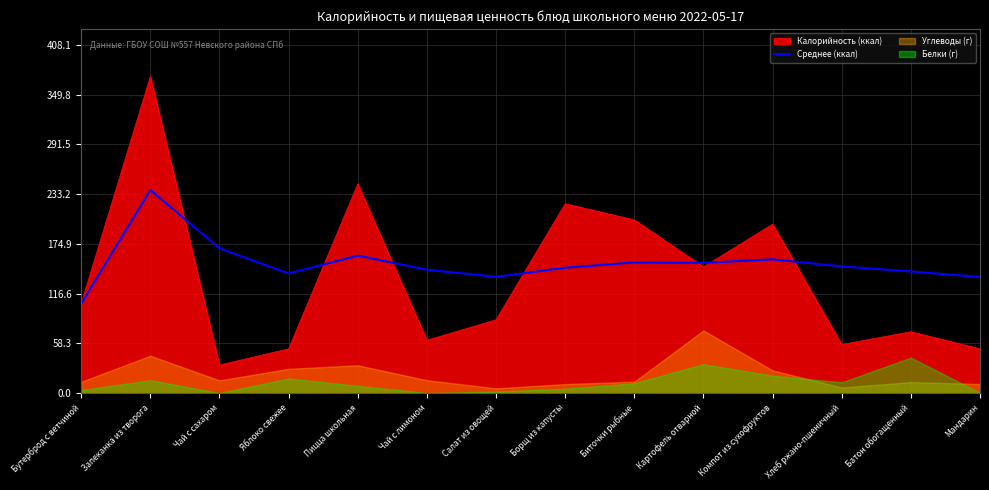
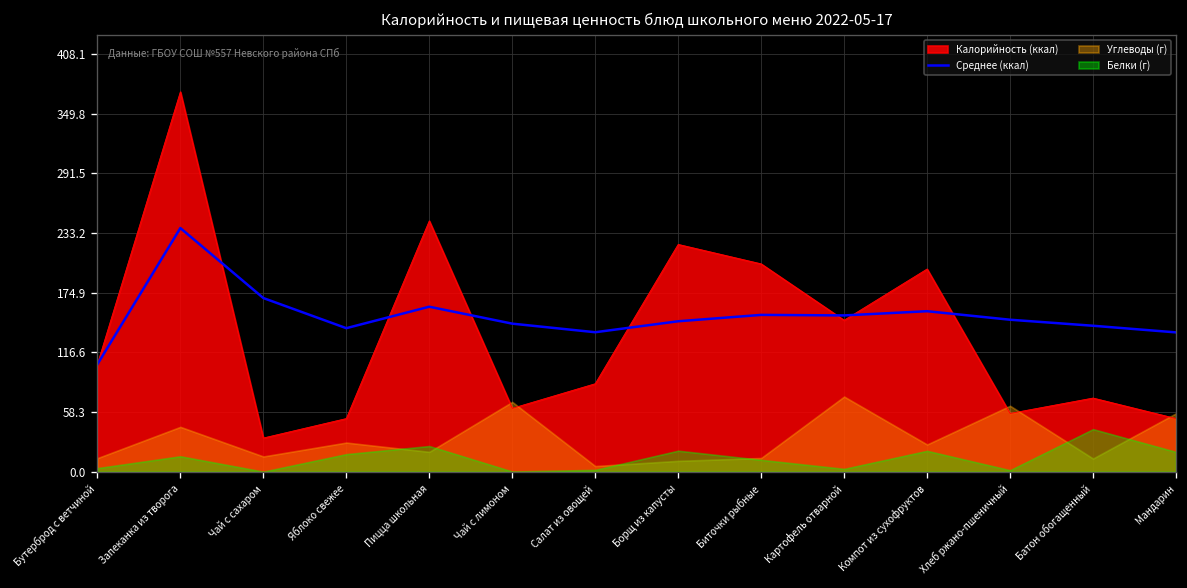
  {
    "Калорийность (ккал)": {
      "Запеканка из творога": 370,
      "Чай с сахаром": 30,
      "Яблоко свежее": 50,
      "Пицца школьная": 250,
      "Чай с лимоном": 60,
      "Салат из овощей": 90,
      "Борщ из капусты": 220,
      "Биточки рыбные": 200,
      "Картофель отварной": 150,
      "Компот из сухофруктов": 200,
      "Хлеб ржано-пшеничный": 60,
      "Батон обогащенный": 70,
      "Мандарин": 50
    },
    "Углеводы (г)": {
      "Бутерброд с ветчиной": 10,
      "Запеканка из творога": 40,
      "Чай с сахаром": 20,
      "Яблоко свежее": 30,
-     "Пицца школьная": 30,
-     "Чай с лимоном": 20,
+     "Пицца школьная": 20,
+     "Чай с лимоном": 70,
      "Салат из овощей": 10,
      "Борщ из капусты": 10,
      "Картофель отварной": 70,
      "Компот из сухофруктов": 30,
-     "Хлеб ржано-пшеничный": 10,
+     "Хлеб ржано-пшеничный": 60,
      "Батон обогащенный": 10,
-     "Мандарин": 10
+     "Мандарин": 60
    },
    "Среднее (ккал)": {
      "Запеканка из творога": 240,
      "Чай с сахаром": 170,
      "Яблоко свежее": 140,
      "Пицца школьная": 160,
      "Чай с лимоном": 140,
      "Салат из овощей": 140,
      "Борщ из капусты": 150,
      "Биточки рыбные": 150,
      "Картофель отварной": 150,
      "Компот из сухофруктов": 160,
      "Хлеб ржано-пшеничный": 150,
      "Батон обогащенный": 140,
      "Мандарин": 140
    },
    "Белки (г)": {
      "Бутерброд с ветчиной": 0,
      "Запеканка из творога": 20,
      "Яблоко свежее": 20,
-     "Пицца школьная": 10,
-     "Борщ из капусты": 10,
-     "Картофель отварной": 30,
+     "Пицца школьная": 30,
+     "Борщ из капусты": 20,
+     "Картофель отварной": 0,
      "Компот из сухофруктов": 20,
-     "Хлеб ржано-пшеничный": 10,
+     "Хлеб ржано-пшеничный": 0,
      "Батон обогащенный": 40,
-     "Мандарин": 0
+     "Мандарин": 20
    }
  }
